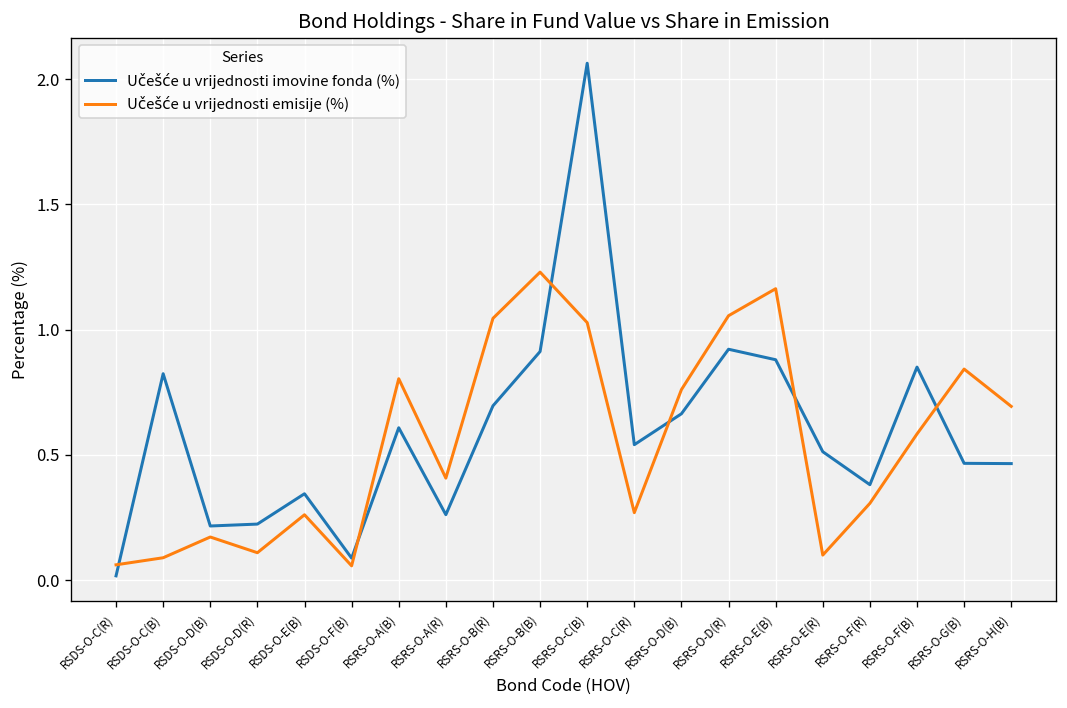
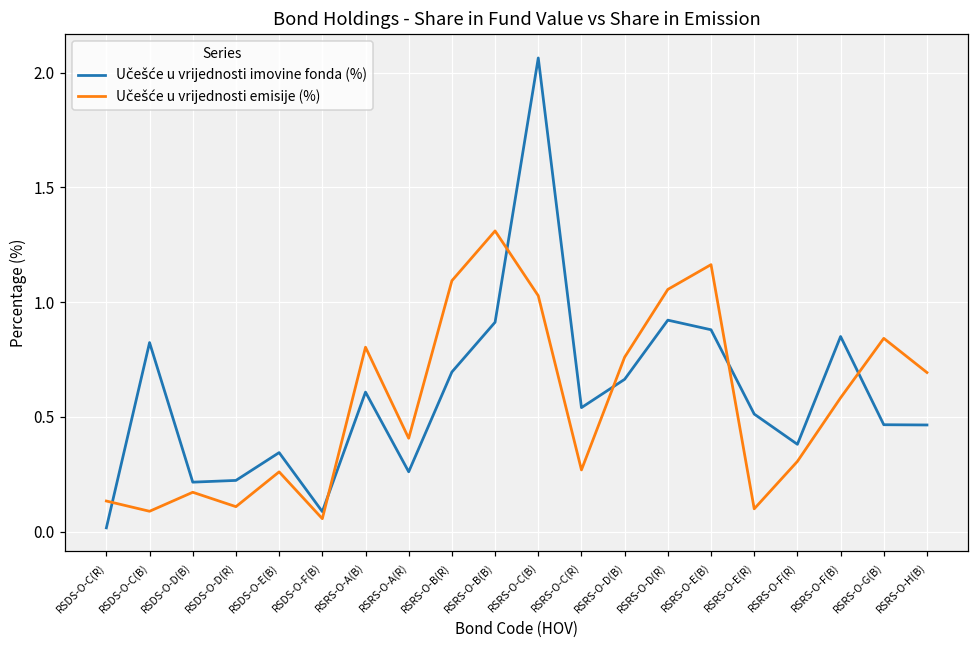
  {
    "Učešće u vrijednosti imovine fonda (%)": {
      "RSDS-O-C(R)": 0.02,
      "RSDS-O-C(B)": 0.82,
      "RSDS-O-D(B)": 0.22,
      "RSDS-O-D(R)": 0.22,
      "RSDS-O-E(B)": 0.34,
      "RSDS-O-F(B)": 0.09,
      "RSRS-O-A(B)": 0.61,
      "RSRS-O-A(R)": 0.26,
      "RSRS-O-B(R)": 0.70,
      "RSRS-O-B(B)": 0.91,
      "RSRS-O-C(B)": 2.06,
      "RSRS-O-C(R)": 0.54,
      "RSRS-O-D(B)": 0.66,
      "RSRS-O-D(R)": 0.92,
      "RSRS-O-E(B)": 0.88,
      "RSRS-O-E(R)": 0.51,
      "RSRS-O-F(R)": 0.38,
      "RSRS-O-F(B)": 0.85,
      "RSRS-O-G(B)": 0.47,
      "RSRS-O-H(B)": 0.47
    },
    "Učešće u vrijednosti emisije (%)": {
-     "RSDS-O-C(R)": 0.06,
+     "RSDS-O-C(R)": 0.13,
      "RSDS-O-C(B)": 0.09,
      "RSDS-O-D(B)": 0.17,
      "RSDS-O-D(R)": 0.11,
      "RSDS-O-E(B)": 0.26,
      "RSDS-O-F(B)": 0.06,
      "RSRS-O-A(B)": 0.80,
      "RSRS-O-A(R)": 0.41,
-     "RSRS-O-B(R)": 1.05,
-     "RSRS-O-B(B)": 1.23,
+     "RSRS-O-B(R)": 1.09,
+     "RSRS-O-B(B)": 1.31,
      "RSRS-O-C(B)": 1.03,
      "RSRS-O-C(R)": 0.27,
      "RSRS-O-D(B)": 0.76,
      "RSRS-O-D(R)": 1.06,
      "RSRS-O-E(B)": 1.16,
      "RSRS-O-E(R)": 0.10,
      "RSRS-O-F(R)": 0.31,
      "RSRS-O-F(B)": 0.58,
      "RSRS-O-G(B)": 0.84,
      "RSRS-O-H(B)": 0.69
    }
  }
